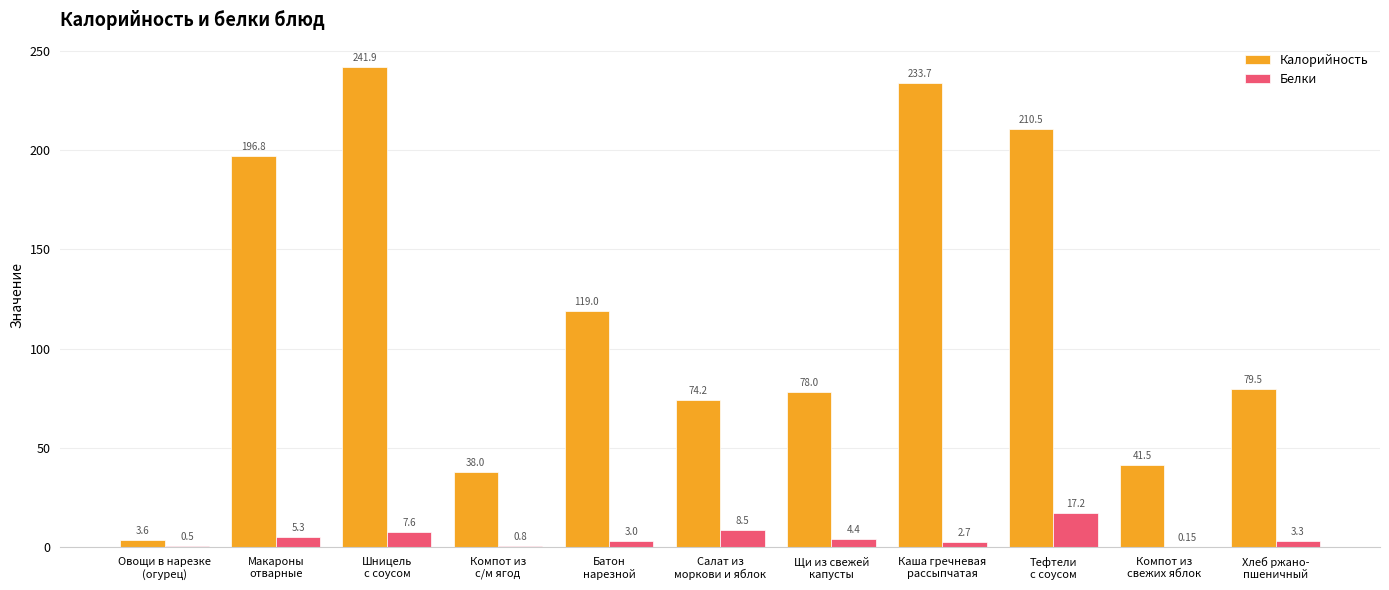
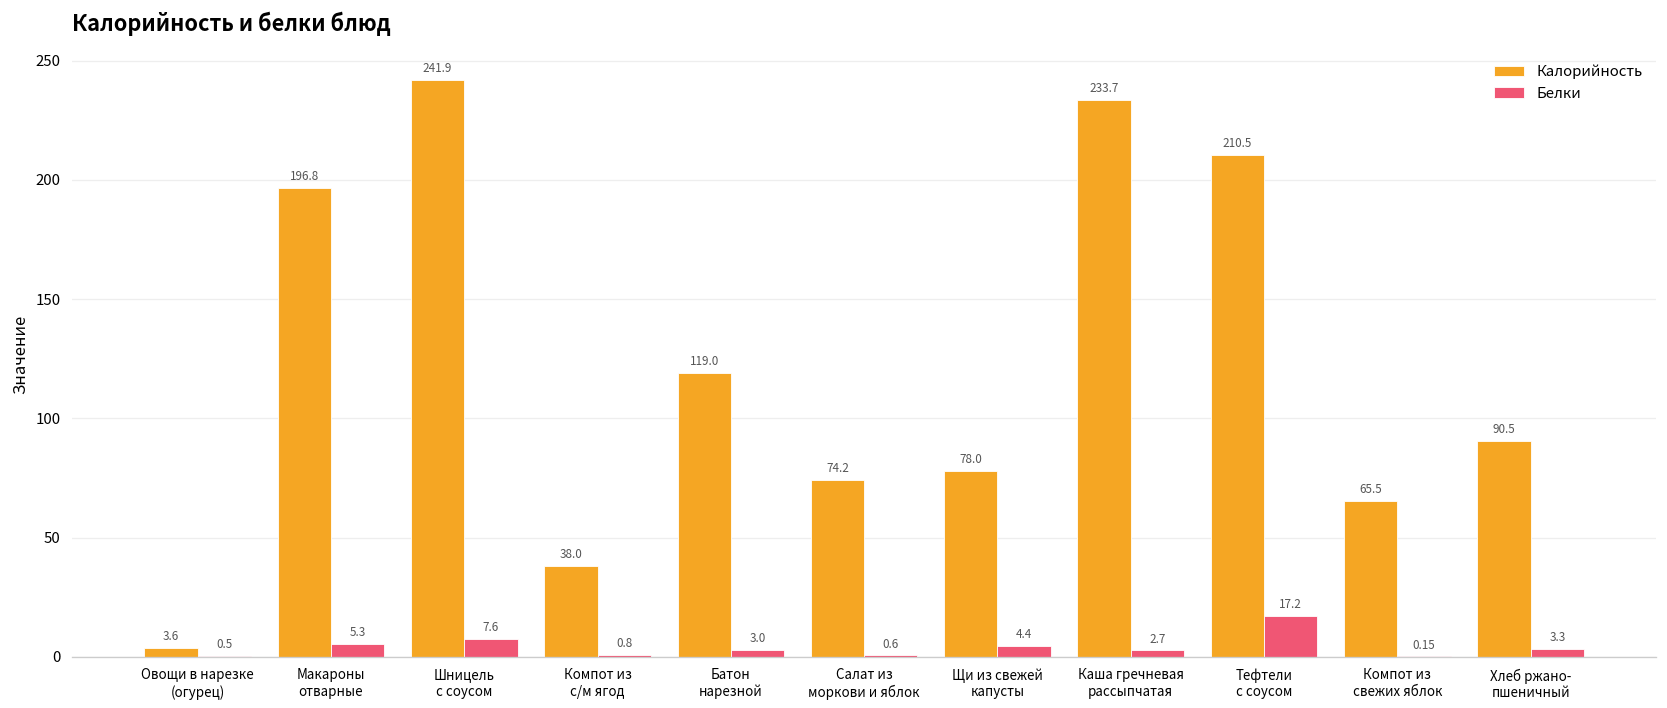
  {
    "Калорийность": {
      "Овощи в нарезке (огурец)": 3.6,
      "Макароны отварные": 196.8,
      "Шницель с соусом": 241.9,
      "Компот из с/м ягод": 38.0,
      "Батон нарезной": 119.0,
      "Салат из моркови и яблок": 74.2,
      "Щи из свежей капусты": 78.0,
      "Каша гречневая рассыпчатая": 233.7,
      "Тефтели с соусом": 210.5,
-     "Компот из свежих яблок": 41.5,
-     "Хлеб ржано- пшеничный": 79.5
+     "Компот из свежих яблок": 65.5,
+     "Хлеб ржано- пшеничный": 90.5
    },
    "Белки": {
      "Овощи в нарезке (огурец)": 0.5,
      "Макароны отварные": 5.3,
      "Шницель с соусом": 7.6,
      "Компот из с/м ягод": 0.8,
      "Батон нарезной": 3.0,
-     "Салат из моркови и яблок": 8.5,
+     "Салат из моркови и яблок": 0.6,
      "Щи из свежей капусты": 4.4,
      "Каша гречневая рассыпчатая": 2.7,
      "Тефтели с соусом": 17.2,
      "Компот из свежих яблок": 0.15,
      "Хлеб ржано- пшеничный": 3.3
    }
  }
